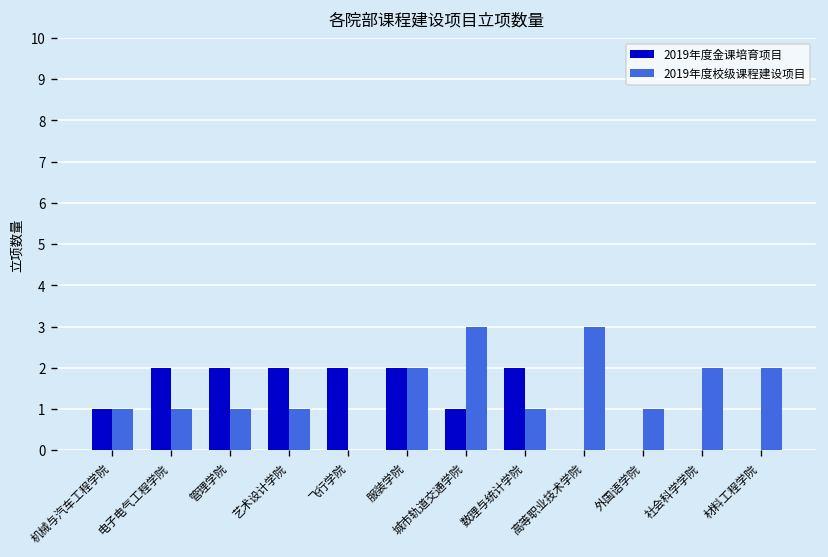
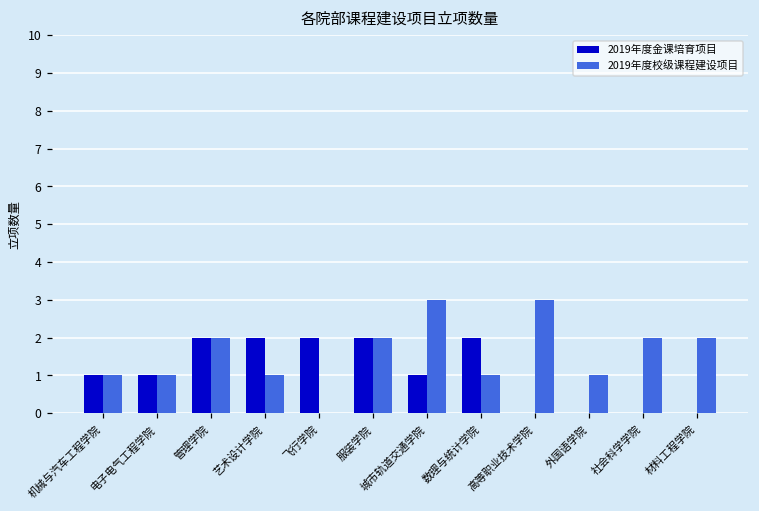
  {
    "2019年度金课培育项目": {
      "机械与汽车工程学院": 1,
-     "电子电气工程学院": 2,
+     "电子电气工程学院": 1,
      "管理学院": 2,
      "艺术设计学院": 2,
      "飞行学院": 2,
      "服装学院": 2,
      "城市轨道交通学院": 1,
      "数理与统计学院": 2,
      "高等职业技术学院": 0,
      "外国语学院": 0,
      "社会科学学院": 0,
      "材料工程学院": 0
    },
    "2019年度校级课程建设项目": {
      "机械与汽车工程学院": 1,
      "电子电气工程学院": 1,
-     "管理学院": 1,
+     "管理学院": 2,
      "艺术设计学院": 1,
      "飞行学院": 0,
      "服装学院": 2,
      "城市轨道交通学院": 3,
      "数理与统计学院": 1,
      "高等职业技术学院": 3,
      "外国语学院": 1,
      "社会科学学院": 2,
      "材料工程学院": 2
    }
  }
